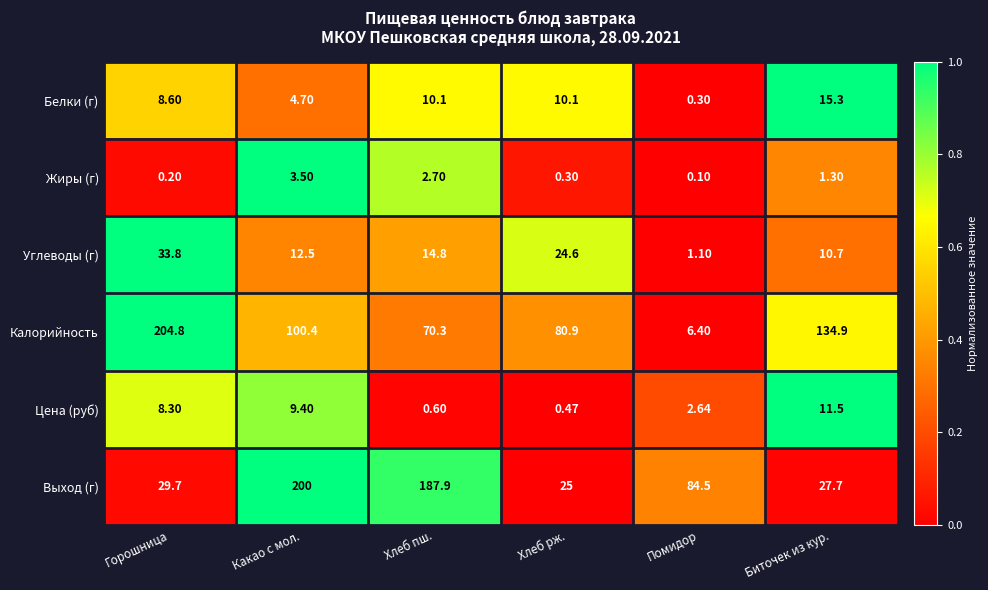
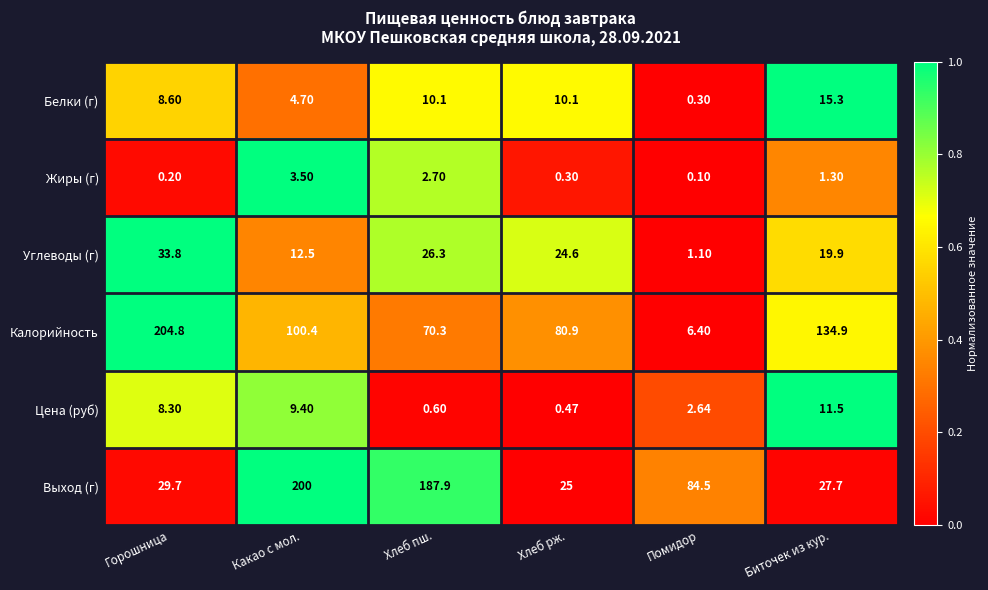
  {
    "Белки (г)": {
      "Горошница": 8.60,
      "Какао с мол.": 4.70,
      "Хлеб пш.": 10.1,
      "Хлеб рж.": 10.1,
      "Помидор": 0.30,
      "Биточек из кур.": 15.3
    },
    "Жиры (г)": {
      "Горошница": 0.20,
      "Какао с мол.": 3.50,
      "Хлеб пш.": 2.70,
      "Хлеб рж.": 0.30,
      "Помидор": 0.10,
      "Биточек из кур.": 1.30
    },
    "Углеводы (г)": {
      "Горошница": 33.8,
      "Какао с мол.": 12.5,
-     "Хлеб пш.": 14.8,
+     "Хлеб пш.": 26.3,
      "Хлеб рж.": 24.6,
      "Помидор": 1.10,
-     "Биточек из кур.": 10.7
+     "Биточек из кур.": 19.9
    },
    "Калорийность": {
      "Горошница": 204.8,
      "Какао с мол.": 100.4,
      "Хлеб пш.": 70.3,
      "Хлеб рж.": 80.9,
      "Помидор": 6.40,
      "Биточек из кур.": 134.9
    },
    "Цена (руб)": {
      "Горошница": 8.30,
      "Какао с мол.": 9.40,
      "Хлеб пш.": 0.60,
      "Хлеб рж.": 0.47,
      "Помидор": 2.64,
      "Биточек из кур.": 11.5
    },
    "Выход (г)": {
      "Горошница": 29.7,
      "Какао с мол.": 200,
      "Хлеб пш.": 187.9,
      "Хлеб рж.": 25,
      "Помидор": 84.5,
      "Биточек из кур.": 27.7
    }
  }
